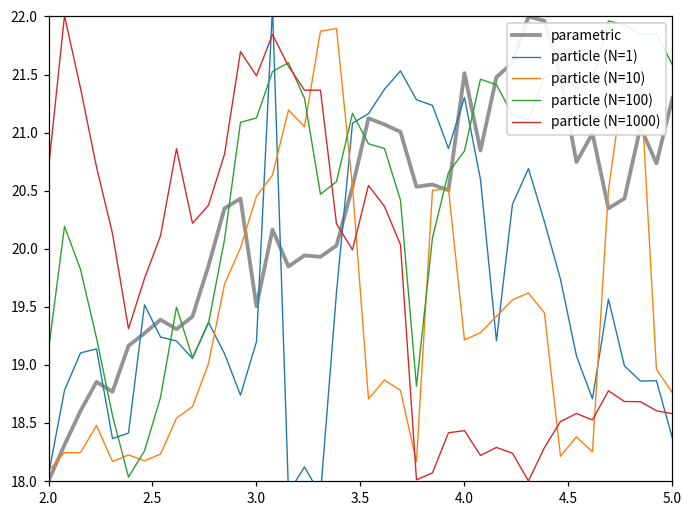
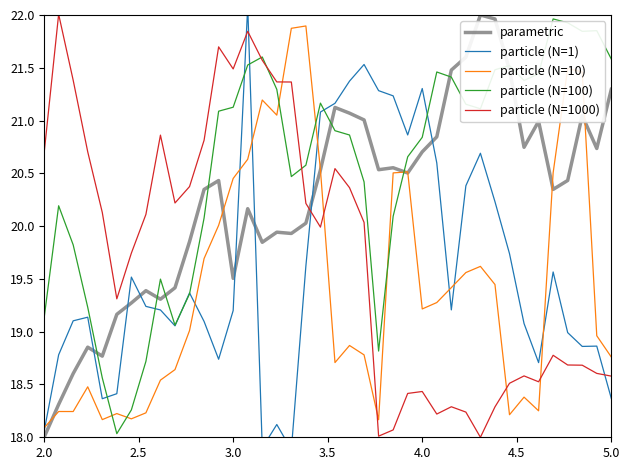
  {
    "parametric": {
      "2.0": 18.00,
      "3.0": 19.51,
-     "4.0": 21.51,
+     "4.0": 20.70,
      "5.0": 21.30
    },
    "particle (N=1)": {
      "2.0": 18.05,
      "3.0": 19.20,
      "4.0": 21.30,
      "5.0": 18.37
    },
    "particle (N=10)": {
      "2.0": 18.09,
      "3.0": 20.45,
      "4.0": 19.22,
      "5.0": 18.76
    },
    "particle (N=100)": {
      "2.0": 19.13,
      "3.0": 21.13,
      "4.0": 20.84,
      "5.0": 21.58
    },
    "particle (N=1000)": {
      "2.0": 20.69,
      "3.0": 21.49,
      "4.0": 18.43,
      "5.0": 18.58
    }
  }
